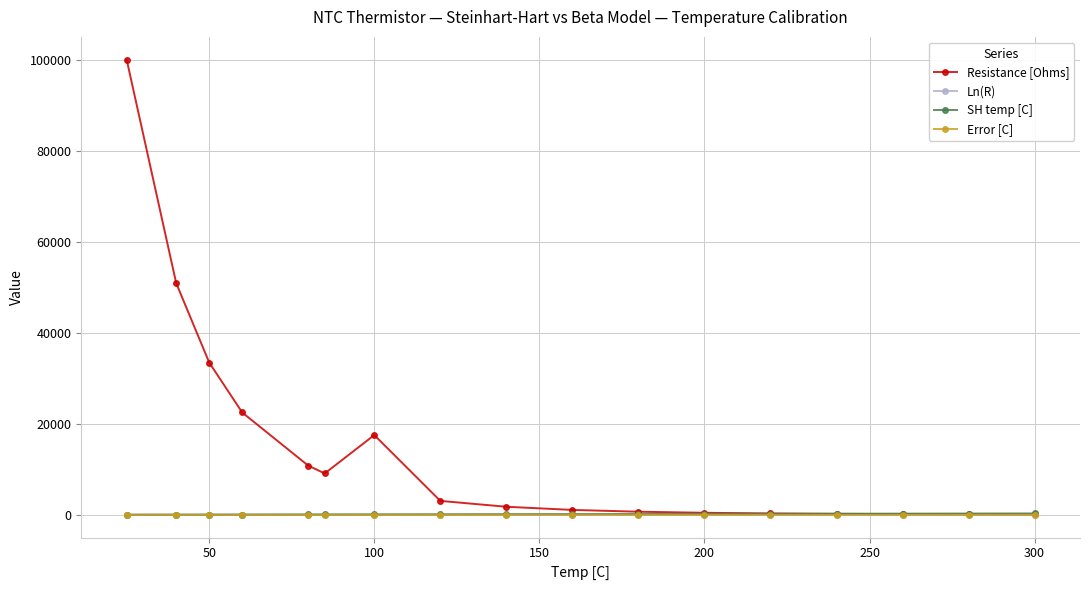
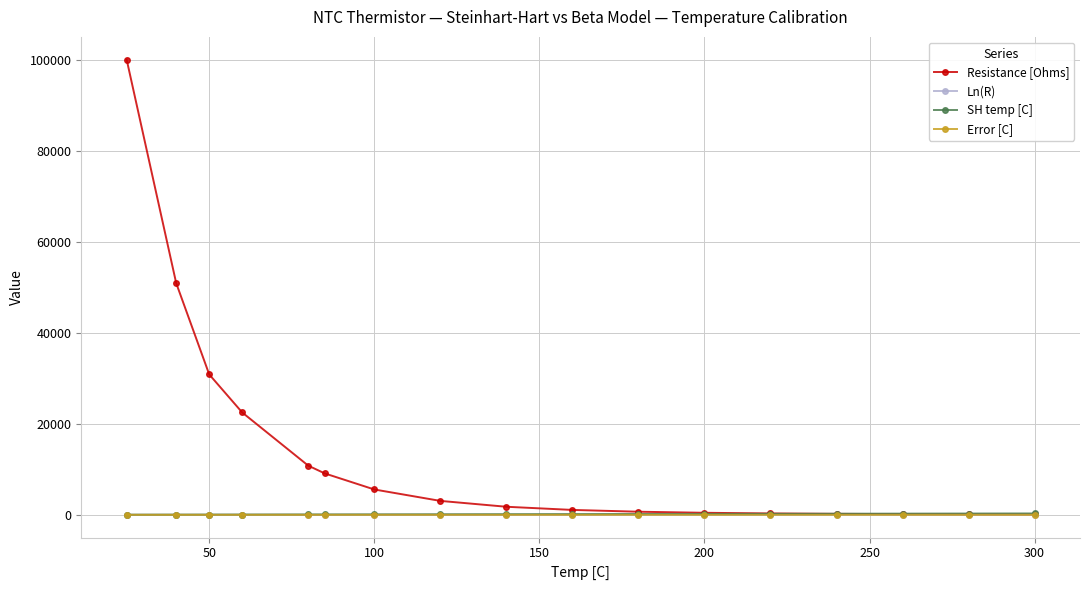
  {
    "Resistance [Ohms]": {
-     "50": 33000,
-     "100": 18000
+     "50": 31000,
+     "100": 6000
    }
  }
